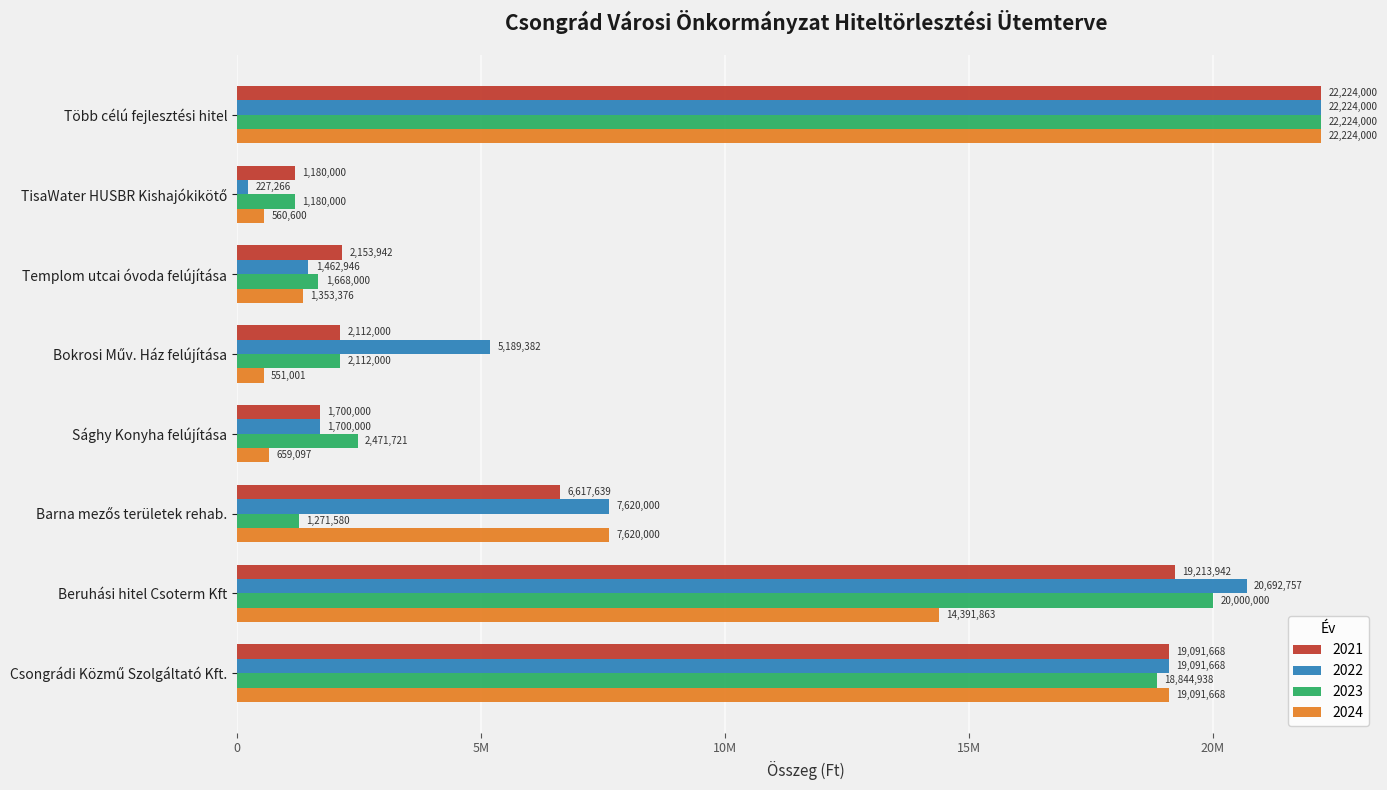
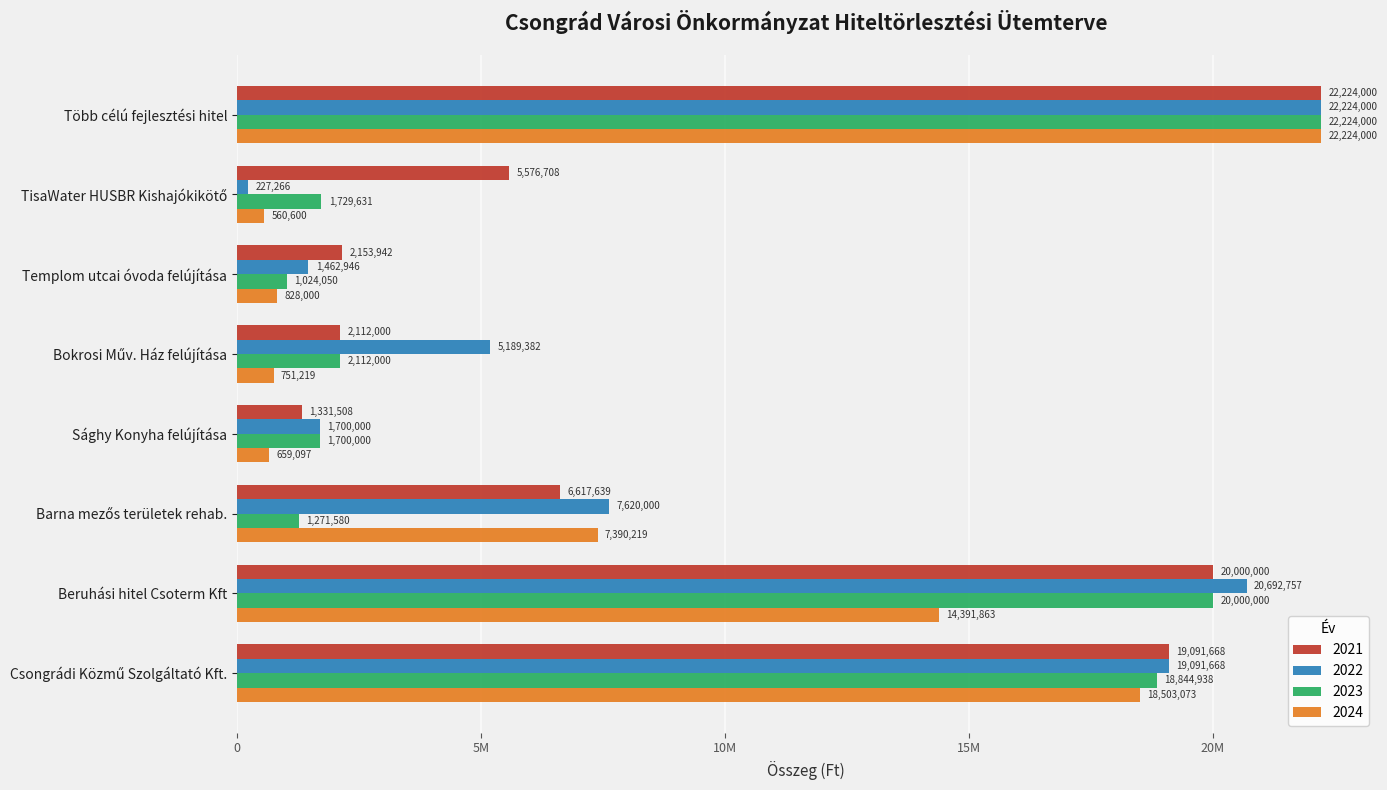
  {
    "2021": {
      "Több célú fejlesztési hitel": "22,224,000",
-     "TisaWater HUSBR Kishajókikötő": "1,180,000",
+     "TisaWater HUSBR Kishajókikötő": "5,576,708",
      "Templom utcai óvoda felújítása": "2,153,942",
      "Bokrosi Műv. Ház felújítása": "2,112,000",
-     "Sághy Konyha felújítása": "1,700,000",
+     "Sághy Konyha felújítása": "1,331,508",
      "Barna mezős területek rehab.": "6,617,639",
-     "Beruhási hitel Csoterm Kft": "19,213,942",
+     "Beruhási hitel Csoterm Kft": "20,000,000",
      "Csongrádi Közmű Szolgáltató Kft.": "19,091,668"
    },
    "2022": {
      "Több célú fejlesztési hitel": "22,224,000",
      "TisaWater HUSBR Kishajókikötő": "227,266",
      "Templom utcai óvoda felújítása": "1,462,946",
      "Bokrosi Műv. Ház felújítása": "5,189,382",
      "Sághy Konyha felújítása": "1,700,000",
      "Barna mezős területek rehab.": "7,620,000",
      "Beruhási hitel Csoterm Kft": "20,692,757",
      "Csongrádi Közmű Szolgáltató Kft.": "19,091,668"
    },
    "2023": {
      "Több célú fejlesztési hitel": "22,224,000",
-     "TisaWater HUSBR Kishajókikötő": "1,180,000",
-     "Templom utcai óvoda felújítása": "1,668,000",
+     "TisaWater HUSBR Kishajókikötő": "1,729,631",
+     "Templom utcai óvoda felújítása": "1,024,050",
      "Bokrosi Műv. Ház felújítása": "2,112,000",
-     "Sághy Konyha felújítása": "2,471,721",
+     "Sághy Konyha felújítása": "1,700,000",
      "Barna mezős területek rehab.": "1,271,580",
      "Beruhási hitel Csoterm Kft": "20,000,000",
      "Csongrádi Közmű Szolgáltató Kft.": "18,844,938"
    },
    "2024": {
      "Több célú fejlesztési hitel": "22,224,000",
      "TisaWater HUSBR Kishajókikötő": "560,600",
-     "Templom utcai óvoda felújítása": "1,353,376",
-     "Bokrosi Műv. Ház felújítása": "551,001",
+     "Templom utcai óvoda felújítása": "828,000",
+     "Bokrosi Műv. Ház felújítása": "751,219",
      "Sághy Konyha felújítása": "659,097",
-     "Barna mezős területek rehab.": "7,620,000",
+     "Barna mezős területek rehab.": "7,390,219",
      "Beruhási hitel Csoterm Kft": "14,391,863",
-     "Csongrádi Közmű Szolgáltató Kft.": "19,091,668"
+     "Csongrádi Közmű Szolgáltató Kft.": "18,503,073"
    }
  }
